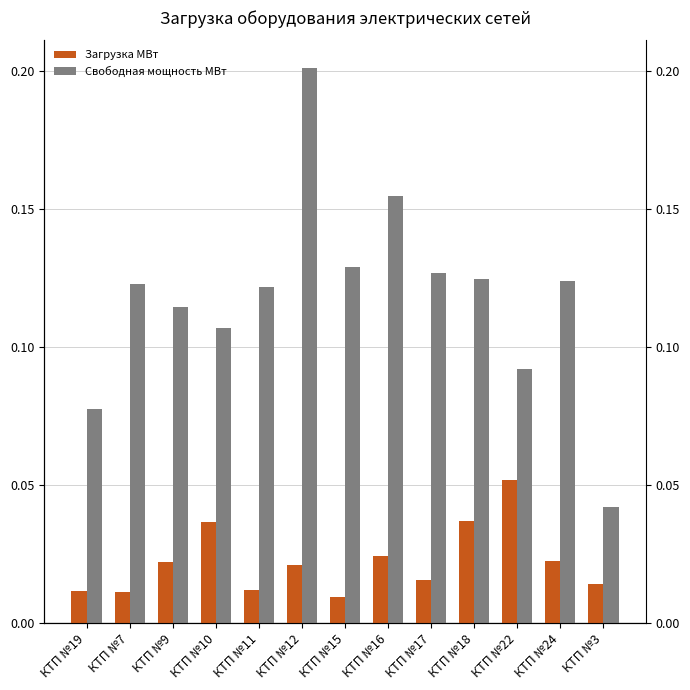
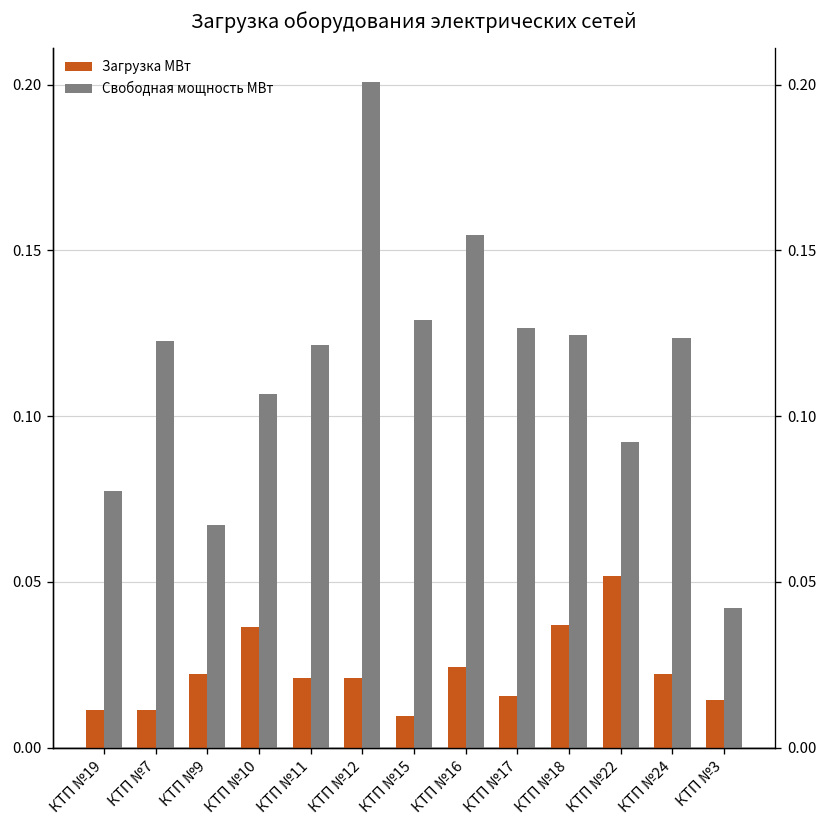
  {
    "Загрузка МВт": {
      "КТП №19": 0.011,
      "КТП №7": 0.011,
      "КТП №9": 0.022,
      "КТП №10": 0.036,
-     "КТП №11": 0.012,
+     "КТП №11": 0.021,
      "КТП №12": 0.021,
      "КТП №15": 0.010,
      "КТП №16": 0.024,
      "КТП №17": 0.016,
      "КТП №18": 0.037,
      "КТП №22": 0.052,
      "КТП №24": 0.022,
      "КТП №3": 0.014
    },
    "Свободная мощность МВт": {
      "КТП №19": 0.077,
      "КТП №7": 0.123,
-     "КТП №9": 0.114,
+     "КТП №9": 0.067,
      "КТП №10": 0.107,
      "КТП №11": 0.122,
      "КТП №12": 0.201,
      "КТП №15": 0.129,
      "КТП №16": 0.155,
      "КТП №17": 0.127,
      "КТП №18": 0.124,
      "КТП №22": 0.092,
      "КТП №24": 0.124,
      "КТП №3": 0.042
    }
  }
